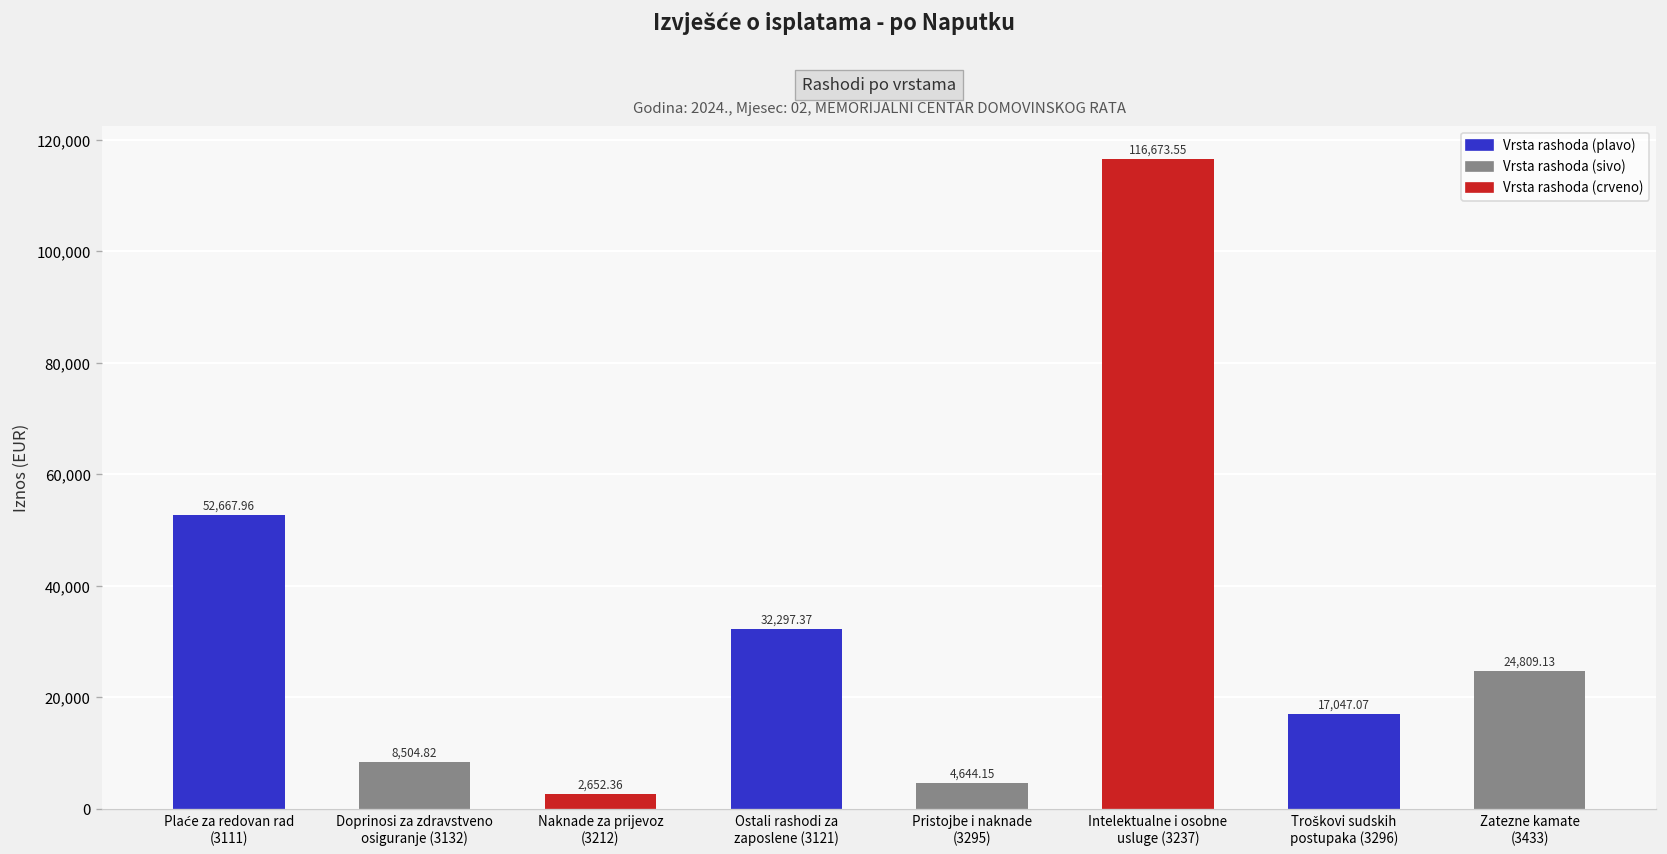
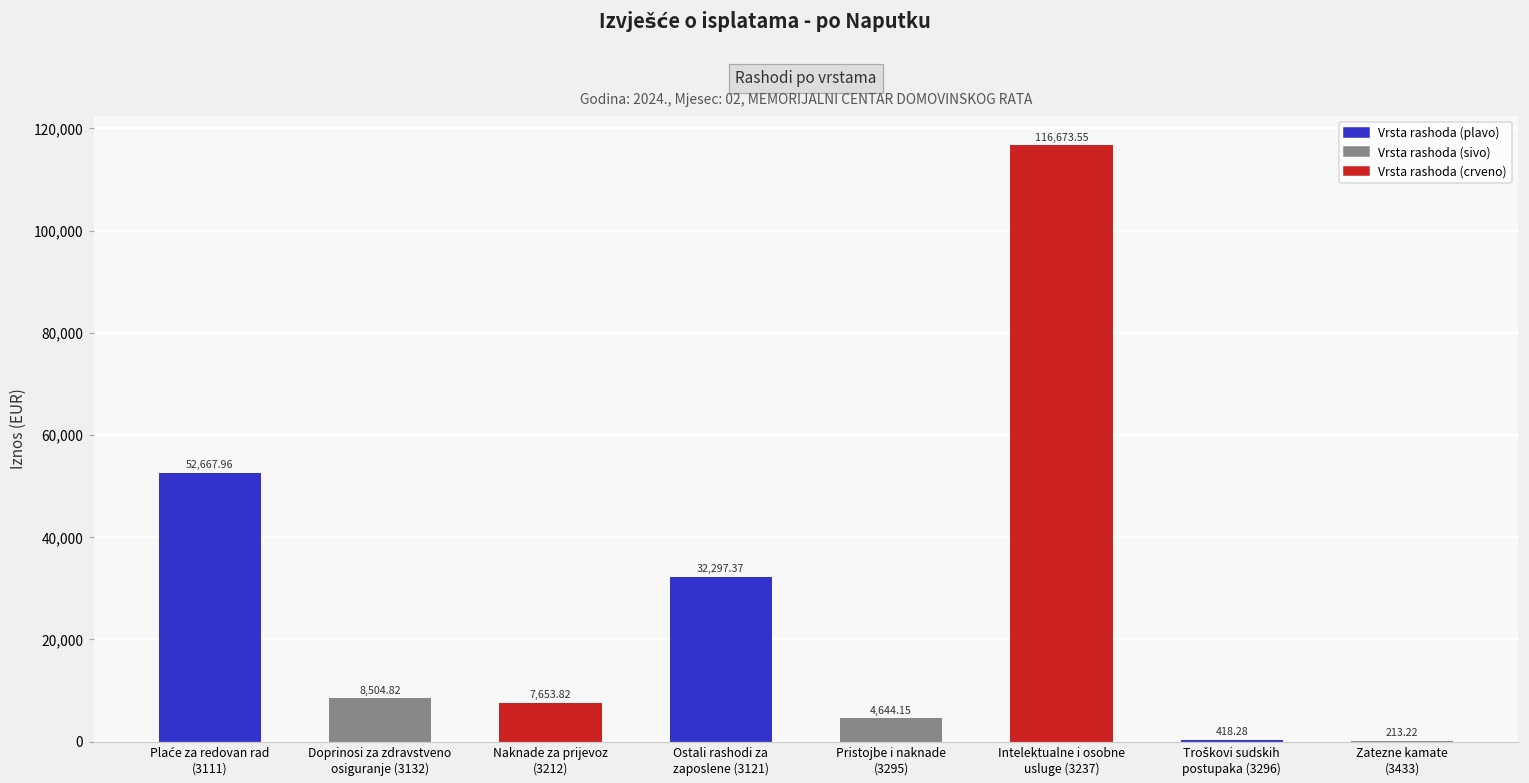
  {
    "Plaće za redovan rad (3111)": "52,667.96",
    "Doprinosi za zdravstveno osiguranje (3132)": "8,504.82",
-   "Naknade za prijevoz (3212)": "2,652.36",
+   "Naknade za prijevoz (3212)": "7,653.82",
    "Ostali rashodi za zaposlene (3121)": "32,297.37",
    "Pristojbe i naknade (3295)": "4,644.15",
    "Intelektualne i osobne usluge (3237)": "116,673.55",
-   "Troškovi sudskih postupaka (3296)": "17,047.07",
-   "Zatezne kamate (3433)": "24,809.13"
+   "Troškovi sudskih postupaka (3296)": "418.28",
+   "Zatezne kamate (3433)": "213.22"
  }
